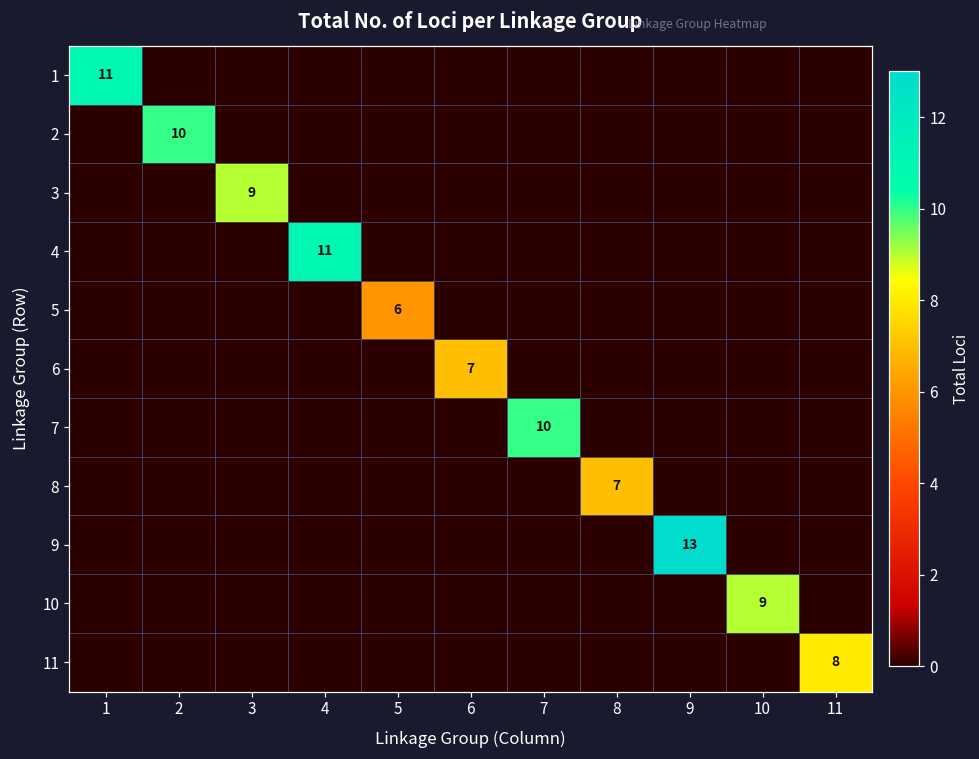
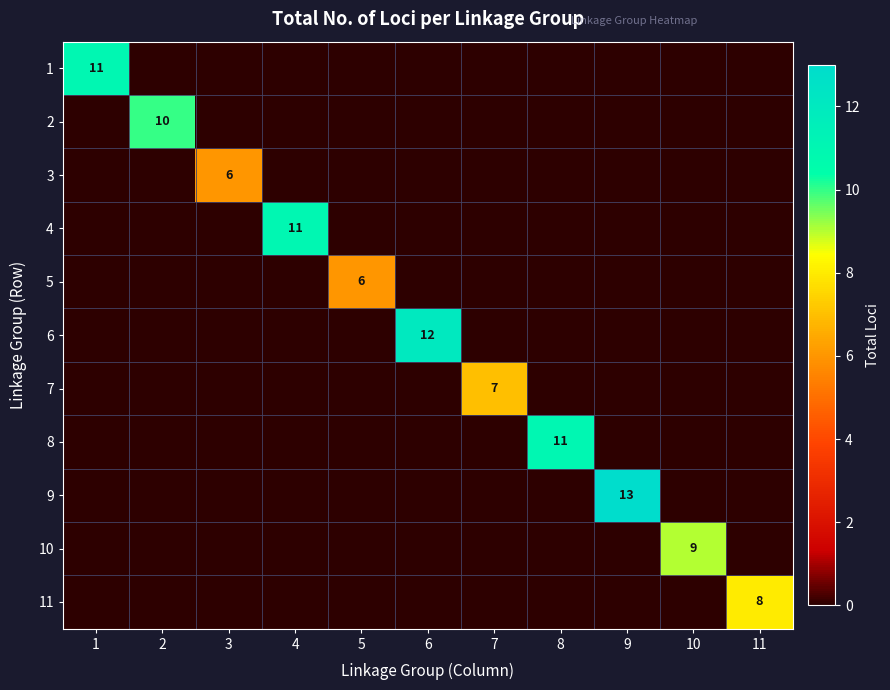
  {
    "1": {
      "1": 11
    },
    "2": {
      "2": 10
    },
    "3": {
-     "3": 9
+     "3": 6
    },
    "4": {
      "4": 11
    },
    "5": {
      "5": 6
    },
    "6": {
-     "6": 7
+     "6": 12
    },
    "7": {
-     "7": 10
+     "7": 7
    },
    "8": {
-     "8": 7
+     "8": 11
    },
    "9": {
      "9": 13
    },
    "10": {
      "10": 9
    },
    "11": {
      "11": 8
    }
  }
